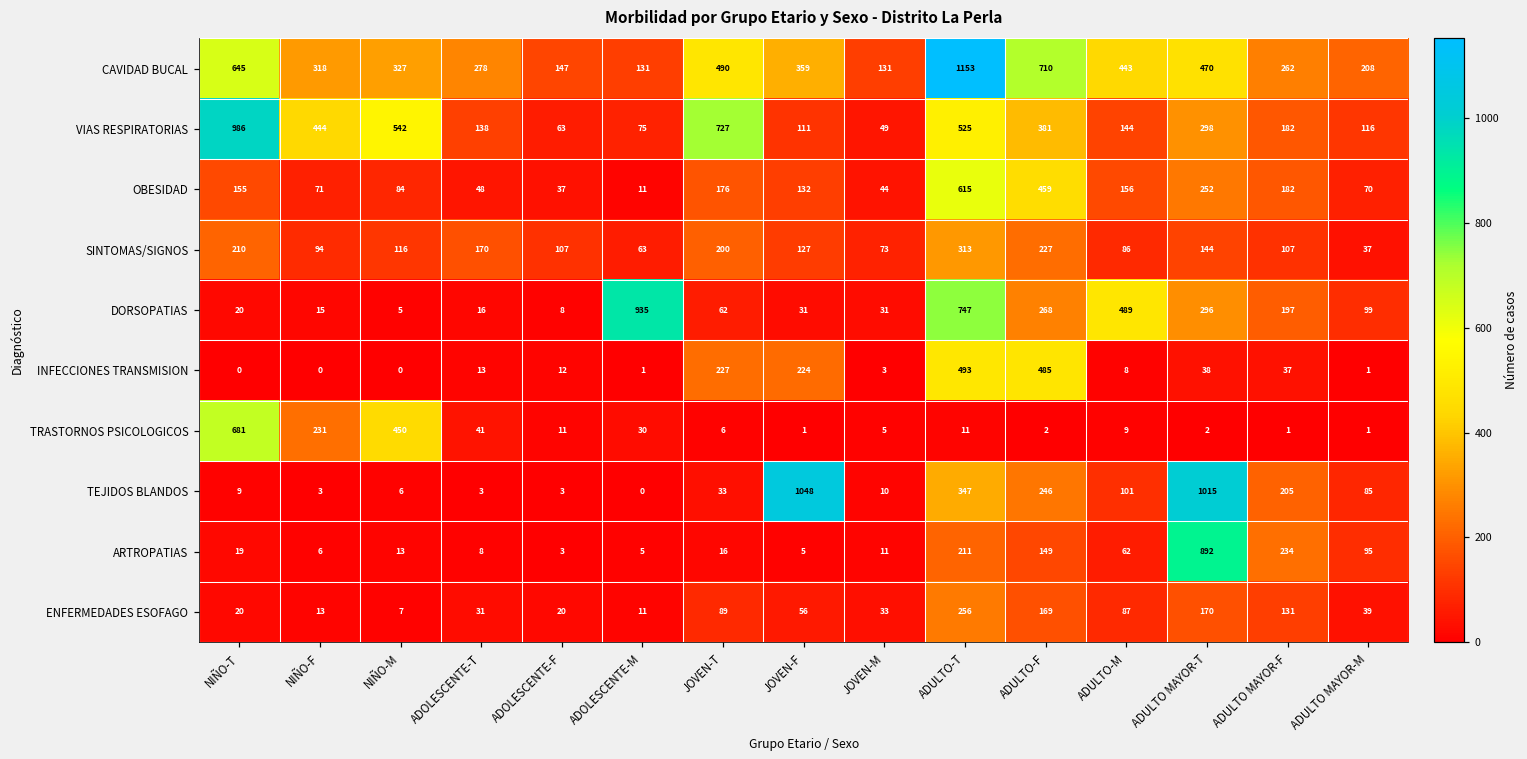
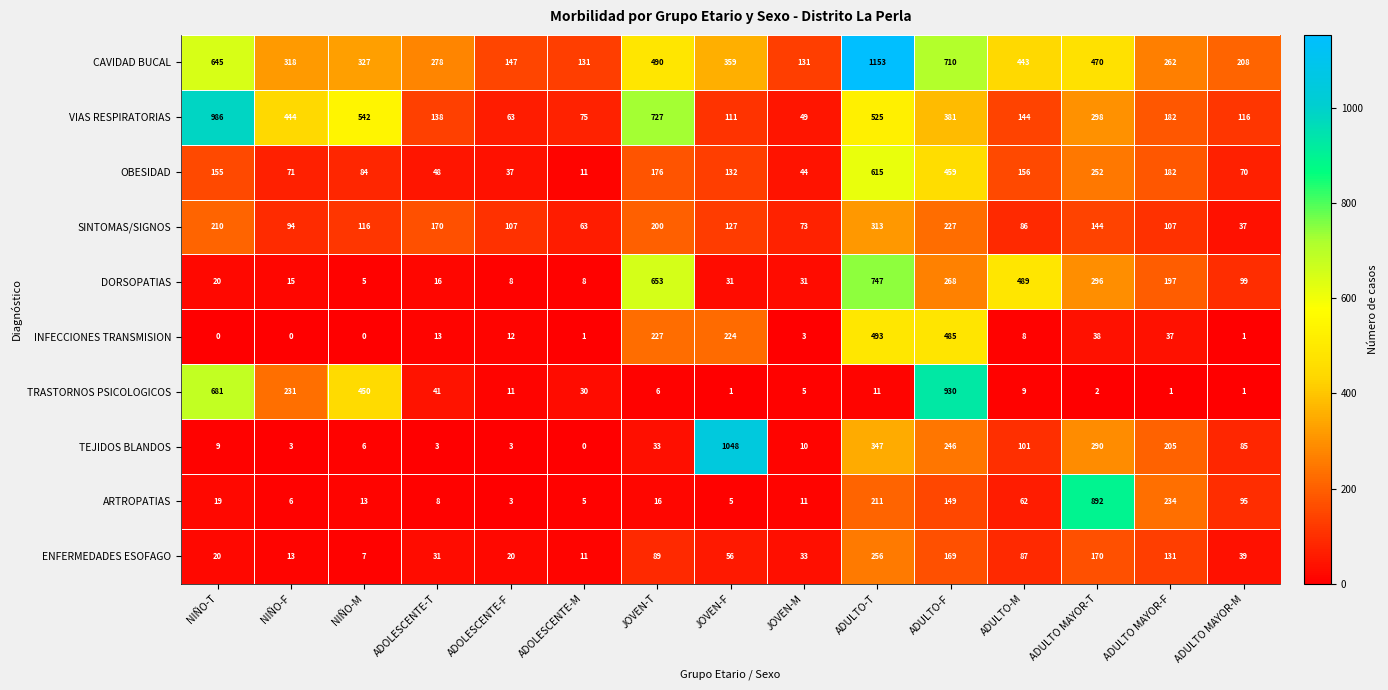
  {
    "CAVIDAD BUCAL": {
      "NIÑO-T": 645,
      "NIÑO-F": 318,
      "NIÑO-M": 327,
      "ADOLESCENTE-T": 278,
      "ADOLESCENTE-F": 147,
      "ADOLESCENTE-M": 131,
      "JOVEN-T": 490,
      "JOVEN-F": 359,
      "JOVEN-M": 131,
      "ADULTO-T": 1153,
      "ADULTO-F": 710,
      "ADULTO-M": 443,
      "ADULTO MAYOR-T": 470,
      "ADULTO MAYOR-F": 262,
      "ADULTO MAYOR-M": 208
    },
    "VIAS RESPIRATORIAS": {
      "NIÑO-T": 986,
      "NIÑO-F": 444,
      "NIÑO-M": 542,
      "ADOLESCENTE-T": 138,
      "ADOLESCENTE-F": 63,
      "ADOLESCENTE-M": 75,
      "JOVEN-T": 727,
      "JOVEN-F": 111,
      "JOVEN-M": 49,
      "ADULTO-T": 525,
      "ADULTO-F": 381,
      "ADULTO-M": 144,
      "ADULTO MAYOR-T": 298,
      "ADULTO MAYOR-F": 182,
      "ADULTO MAYOR-M": 116
    },
    "OBESIDAD": {
      "NIÑO-T": 155,
      "NIÑO-F": 71,
      "NIÑO-M": 84,
      "ADOLESCENTE-T": 48,
      "ADOLESCENTE-F": 37,
      "ADOLESCENTE-M": 11,
      "JOVEN-T": 176,
      "JOVEN-F": 132,
      "JOVEN-M": 44,
      "ADULTO-T": 615,
      "ADULTO-F": 459,
      "ADULTO-M": 156,
      "ADULTO MAYOR-T": 252,
      "ADULTO MAYOR-F": 182,
      "ADULTO MAYOR-M": 70
    },
    "SINTOMAS/SIGNOS": {
      "NIÑO-T": 210,
      "NIÑO-F": 94,
      "NIÑO-M": 116,
      "ADOLESCENTE-T": 170,
      "ADOLESCENTE-F": 107,
      "ADOLESCENTE-M": 63,
      "JOVEN-T": 200,
      "JOVEN-F": 127,
      "JOVEN-M": 73,
      "ADULTO-T": 313,
      "ADULTO-F": 227,
      "ADULTO-M": 86,
      "ADULTO MAYOR-T": 144,
      "ADULTO MAYOR-F": 107,
      "ADULTO MAYOR-M": 37
    },
    "DORSOPATIAS": {
      "NIÑO-T": 20,
      "NIÑO-F": 15,
      "NIÑO-M": 5,
      "ADOLESCENTE-T": 16,
      "ADOLESCENTE-F": 8,
-     "ADOLESCENTE-M": 935,
-     "JOVEN-T": 62,
+     "ADOLESCENTE-M": 8,
+     "JOVEN-T": 653,
      "JOVEN-F": 31,
      "JOVEN-M": 31,
      "ADULTO-T": 747,
      "ADULTO-F": 268,
      "ADULTO-M": 489,
      "ADULTO MAYOR-T": 296,
      "ADULTO MAYOR-F": 197,
      "ADULTO MAYOR-M": 99
    },
    "INFECCIONES TRANSMISION": {
      "NIÑO-T": 0,
      "NIÑO-F": 0,
      "NIÑO-M": 0,
      "ADOLESCENTE-T": 13,
      "ADOLESCENTE-F": 12,
      "ADOLESCENTE-M": 1,
      "JOVEN-T": 227,
      "JOVEN-F": 224,
      "JOVEN-M": 3,
      "ADULTO-T": 493,
      "ADULTO-F": 485,
      "ADULTO-M": 8,
      "ADULTO MAYOR-T": 38,
      "ADULTO MAYOR-F": 37,
      "ADULTO MAYOR-M": 1
    },
    "TRASTORNOS PSICOLOGICOS": {
      "NIÑO-T": 681,
      "NIÑO-F": 231,
      "NIÑO-M": 450,
      "ADOLESCENTE-T": 41,
      "ADOLESCENTE-F": 11,
      "ADOLESCENTE-M": 30,
      "JOVEN-T": 6,
      "JOVEN-F": 1,
      "JOVEN-M": 5,
      "ADULTO-T": 11,
-     "ADULTO-F": 2,
+     "ADULTO-F": 930,
      "ADULTO-M": 9,
      "ADULTO MAYOR-T": 2,
      "ADULTO MAYOR-F": 1,
      "ADULTO MAYOR-M": 1
    },
    "TEJIDOS BLANDOS": {
      "NIÑO-T": 9,
      "NIÑO-F": 3,
      "NIÑO-M": 6,
      "ADOLESCENTE-T": 3,
      "ADOLESCENTE-F": 3,
      "ADOLESCENTE-M": 0,
      "JOVEN-T": 33,
      "JOVEN-F": 1048,
      "JOVEN-M": 10,
      "ADULTO-T": 347,
      "ADULTO-F": 246,
      "ADULTO-M": 101,
-     "ADULTO MAYOR-T": 1015,
+     "ADULTO MAYOR-T": 290,
      "ADULTO MAYOR-F": 205,
      "ADULTO MAYOR-M": 85
    },
    "ARTROPATIAS": {
      "NIÑO-T": 19,
      "NIÑO-F": 6,
      "NIÑO-M": 13,
      "ADOLESCENTE-T": 8,
      "ADOLESCENTE-F": 3,
      "ADOLESCENTE-M": 5,
      "JOVEN-T": 16,
      "JOVEN-F": 5,
      "JOVEN-M": 11,
      "ADULTO-T": 211,
      "ADULTO-F": 149,
      "ADULTO-M": 62,
      "ADULTO MAYOR-T": 892,
      "ADULTO MAYOR-F": 234,
      "ADULTO MAYOR-M": 95
    },
    "ENFERMEDADES ESOFAGO": {
      "NIÑO-T": 20,
      "NIÑO-F": 13,
      "NIÑO-M": 7,
      "ADOLESCENTE-T": 31,
      "ADOLESCENTE-F": 20,
      "ADOLESCENTE-M": 11,
      "JOVEN-T": 89,
      "JOVEN-F": 56,
      "JOVEN-M": 33,
      "ADULTO-T": 256,
      "ADULTO-F": 169,
      "ADULTO-M": 87,
      "ADULTO MAYOR-T": 170,
      "ADULTO MAYOR-F": 131,
      "ADULTO MAYOR-M": 39
    }
  }
